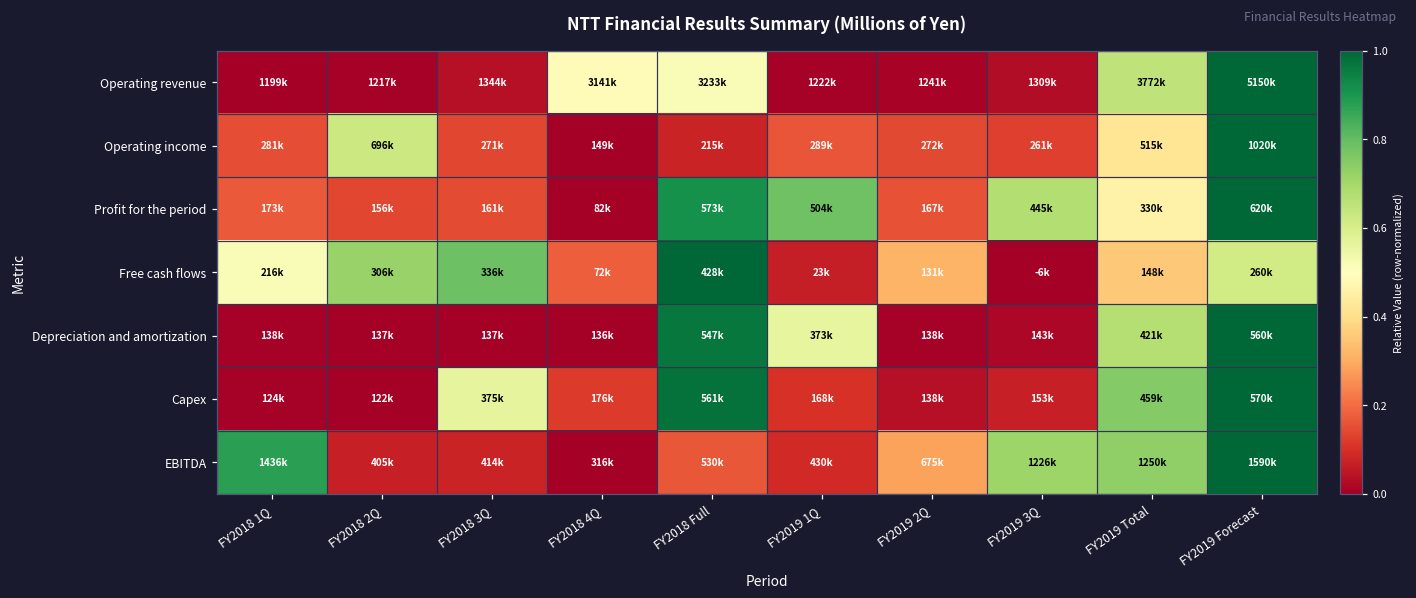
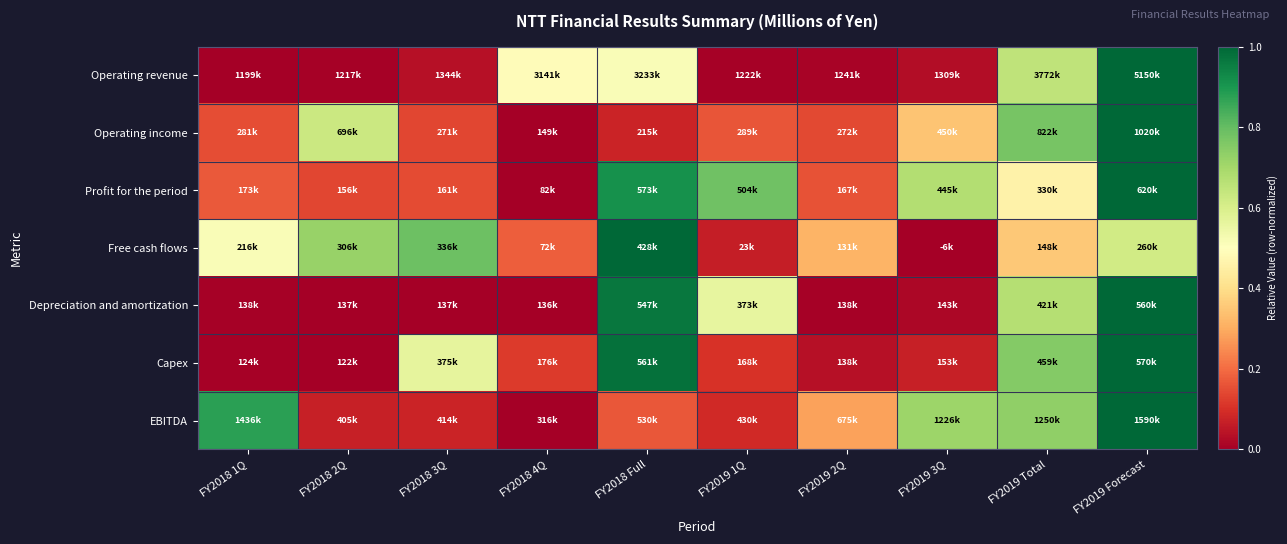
  {
    "Operating revenue": {
      "FY2018 1Q": "1199k",
      "FY2018 2Q": "1217k",
      "FY2018 3Q": "1344k",
      "FY2018 4Q": "3141k",
      "FY2018 Full": "3233k",
      "FY2019 1Q": "1222k",
      "FY2019 2Q": "1241k",
      "FY2019 3Q": "1309k",
      "FY2019 Total": "3772k",
      "FY2019 Forecast": "5150k"
    },
    "Operating income": {
      "FY2018 1Q": "281k",
      "FY2018 2Q": "696k",
      "FY2018 3Q": "271k",
      "FY2018 4Q": "149k",
      "FY2018 Full": "215k",
      "FY2019 1Q": "289k",
      "FY2019 2Q": "272k",
-     "FY2019 3Q": "261k",
-     "FY2019 Total": "515k",
+     "FY2019 3Q": "450k",
+     "FY2019 Total": "822k",
      "FY2019 Forecast": "1020k"
    },
    "Profit for the period": {
      "FY2018 1Q": "173k",
      "FY2018 2Q": "156k",
      "FY2018 3Q": "161k",
      "FY2018 4Q": "82k",
      "FY2018 Full": "573k",
      "FY2019 1Q": "504k",
      "FY2019 2Q": "167k",
      "FY2019 3Q": "445k",
      "FY2019 Total": "330k",
      "FY2019 Forecast": "620k"
    },
    "Free cash flows": {
      "FY2018 1Q": "216k",
      "FY2018 2Q": "306k",
      "FY2018 3Q": "336k",
      "FY2018 4Q": "72k",
      "FY2018 Full": "428k",
      "FY2019 1Q": "23k",
      "FY2019 2Q": "131k",
      "FY2019 3Q": "-6k",
      "FY2019 Total": "148k",
      "FY2019 Forecast": "260k"
    },
    "Depreciation and amortization": {
      "FY2018 1Q": "138k",
      "FY2018 2Q": "137k",
      "FY2018 3Q": "137k",
      "FY2018 4Q": "136k",
      "FY2018 Full": "547k",
      "FY2019 1Q": "373k",
      "FY2019 2Q": "138k",
      "FY2019 3Q": "143k",
      "FY2019 Total": "421k",
      "FY2019 Forecast": "560k"
    },
    "Capex": {
      "FY2018 1Q": "124k",
      "FY2018 2Q": "122k",
      "FY2018 3Q": "375k",
      "FY2018 4Q": "176k",
      "FY2018 Full": "561k",
      "FY2019 1Q": "168k",
      "FY2019 2Q": "138k",
      "FY2019 3Q": "153k",
      "FY2019 Total": "459k",
      "FY2019 Forecast": "570k"
    },
    "EBITDA": {
      "FY2018 1Q": "1436k",
      "FY2018 2Q": "405k",
      "FY2018 3Q": "414k",
      "FY2018 4Q": "316k",
      "FY2018 Full": "530k",
      "FY2019 1Q": "430k",
      "FY2019 2Q": "675k",
      "FY2019 3Q": "1226k",
      "FY2019 Total": "1250k",
      "FY2019 Forecast": "1590k"
    }
  }
